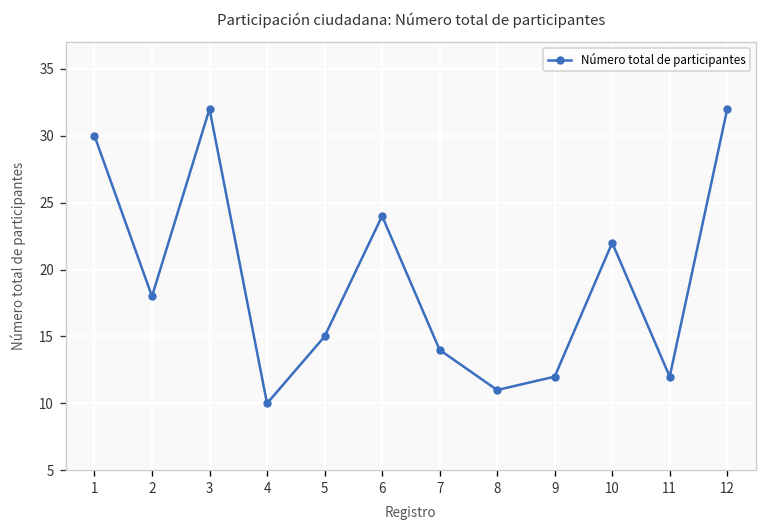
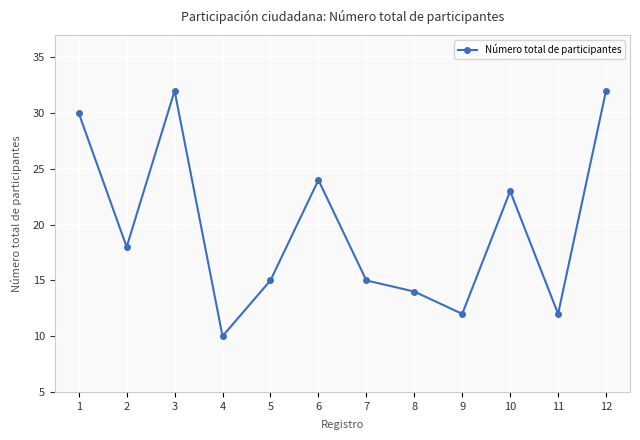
  {
    "1": 30,
    "2": 18,
    "3": 32,
    "4": 10,
    "5": 15,
    "6": 24,
-   "7": 14,
-   "8": 11,
+   "7": 15,
+   "8": 14,
    "9": 12,
-   "10": 22,
+   "10": 23,
    "11": 12,
    "12": 32
  }
